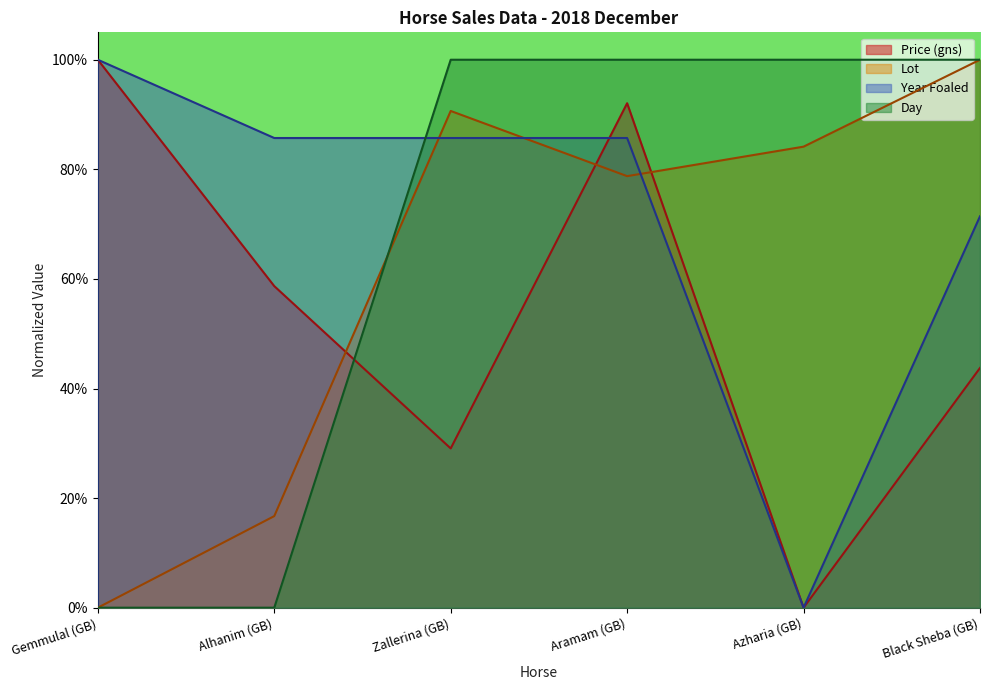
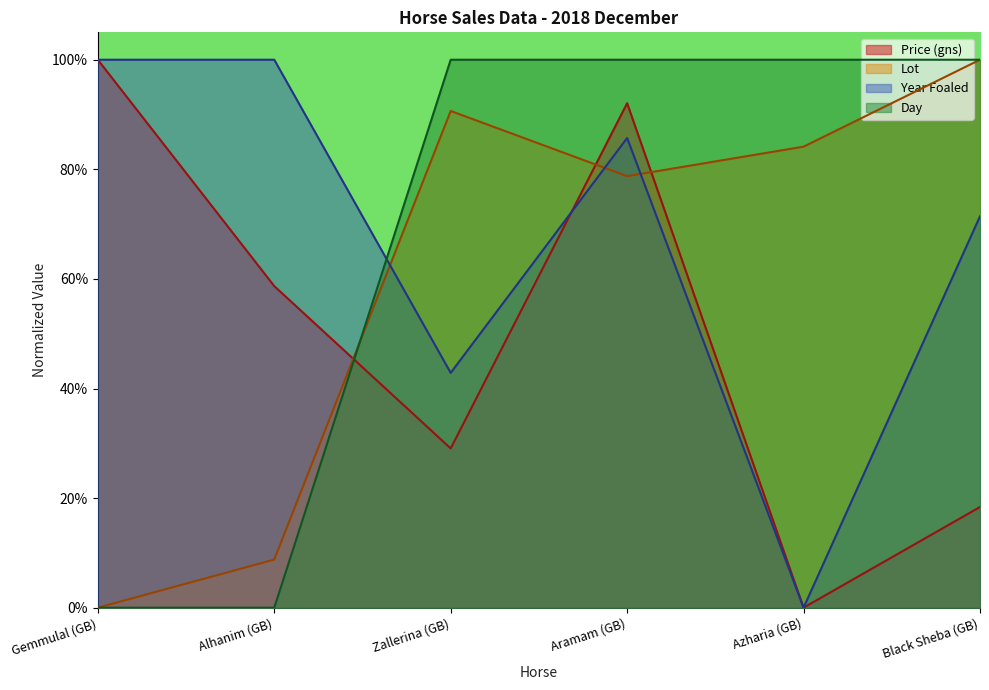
  {
    "Price (gns)": {
      "Alhanim (GB)": "59%",
      "Zallerina (GB)": "29%",
      "Aramam (GB)": "92%",
-     "Black Sheba (GB)": "44%"
+     "Black Sheba (GB)": "18%"
    },
    "Lot": {
-     "Alhanim (GB)": "17%",
+     "Alhanim (GB)": "9%",
      "Zallerina (GB)": "91%",
      "Aramam (GB)": "79%",
      "Azharia (GB)": "84%"
    },
    "Year Foaled": {
-     "Alhanim (GB)": "86%",
-     "Zallerina (GB)": "86%",
+     "Alhanim (GB)": "100%",
+     "Zallerina (GB)": "43%",
      "Aramam (GB)": "86%",
      "Black Sheba (GB)": "71%"
    },
    "Day": {
      "Alhanim (GB)": "0%",
      "Zallerina (GB)": "100%",
      "Aramam (GB)": "100%",
      "Azharia (GB)": "100%"
    }
  }
